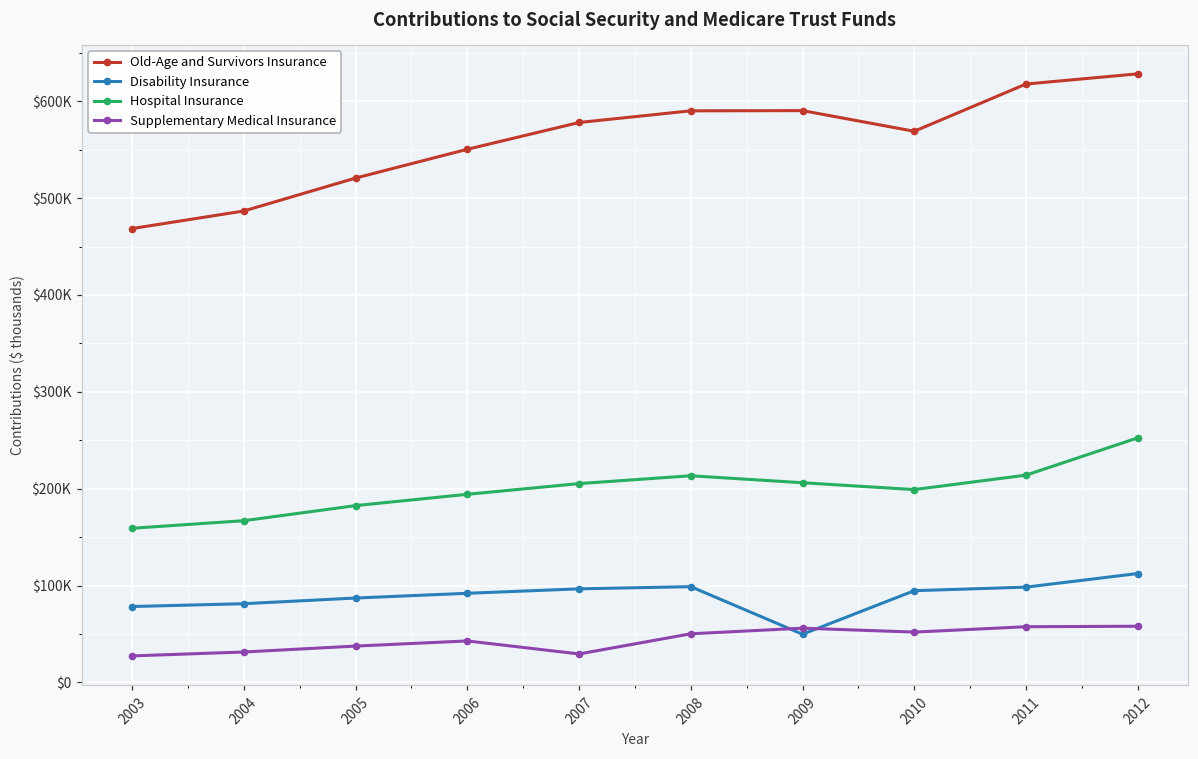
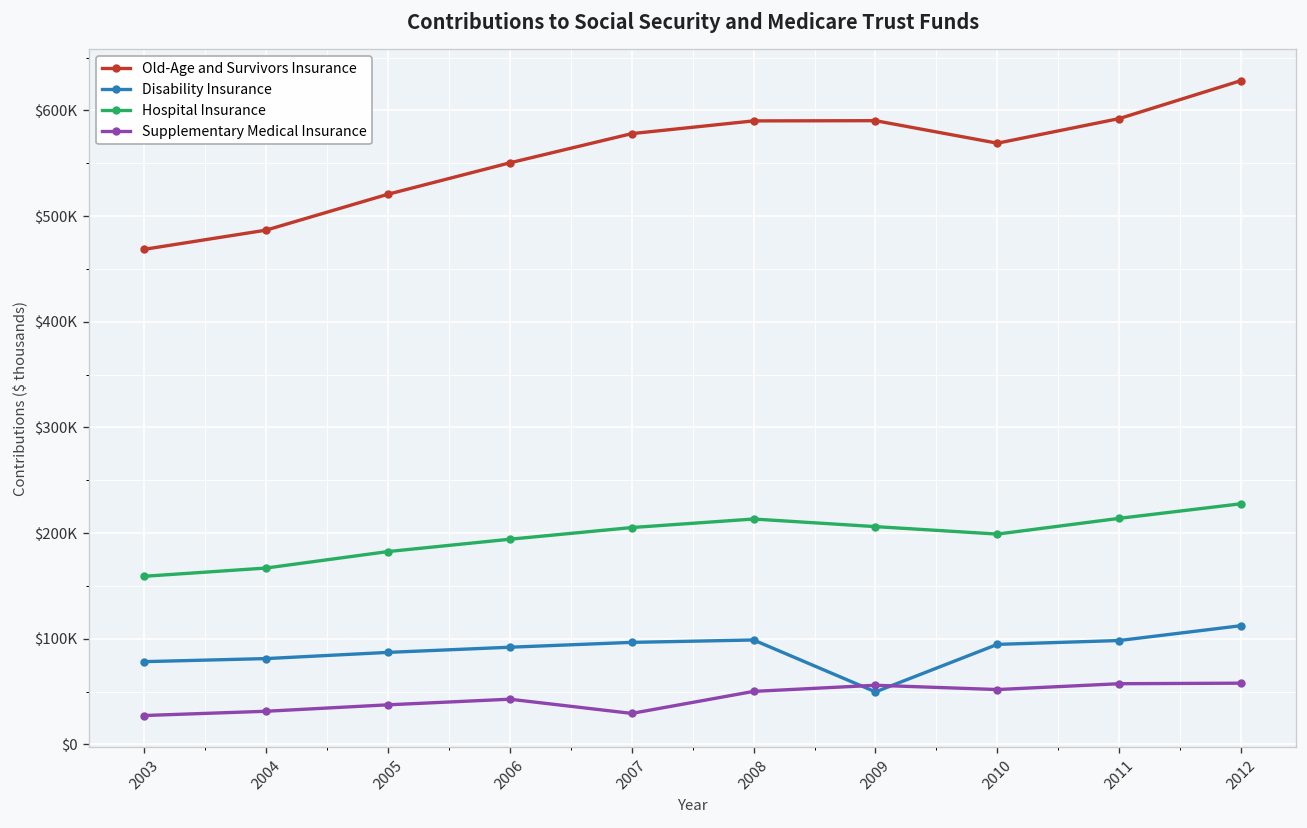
  {
    "Old-Age and Survivors Insurance": {
      "2003": "$470000",
      "2004": "$490000",
      "2005": "$520000",
      "2006": "$550000",
      "2007": "$580000",
      "2008": "$590000",
      "2009": "$590000",
      "2010": "$570000",
-     "2011": "$620000",
+     "2011": "$590000",
      "2012": "$630000"
    },
    "Disability Insurance": {
      "2003": "$80000",
      "2004": "$80000",
      "2005": "$90000",
      "2006": "$90000",
      "2007": "$100000",
      "2008": "$100000",
      "2009": "$50000",
      "2010": "$90000",
      "2011": "$100000",
      "2012": "$110000"
    },
    "Hospital Insurance": {
      "2003": "$160000",
      "2004": "$170000",
      "2005": "$180000",
      "2006": "$190000",
      "2007": "$210000",
      "2008": "$210000",
      "2009": "$210000",
      "2010": "$200000",
      "2011": "$210000",
-     "2012": "$250000"
+     "2012": "$230000"
    },
    "Supplementary Medical Insurance": {
      "2003": "$30000",
      "2004": "$30000",
      "2005": "$40000",
      "2006": "$40000",
      "2007": "$30000",
      "2008": "$50000",
      "2009": "$60000",
      "2010": "$50000",
      "2011": "$60000",
      "2012": "$60000"
    }
  }
